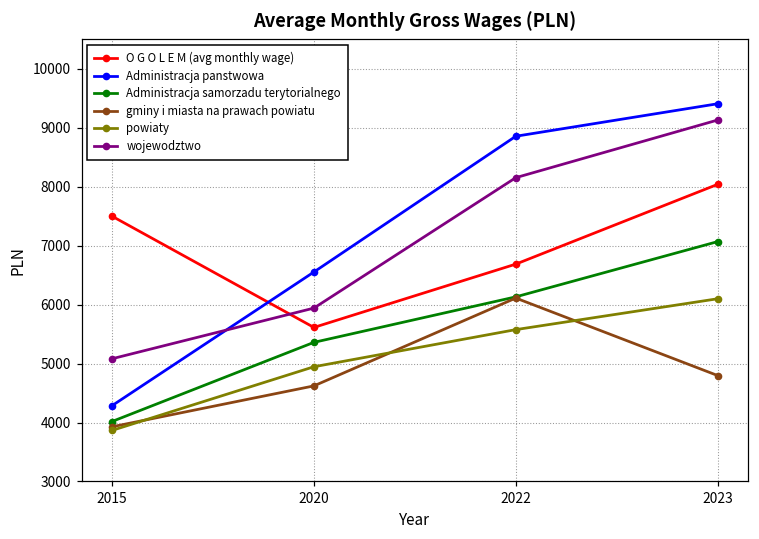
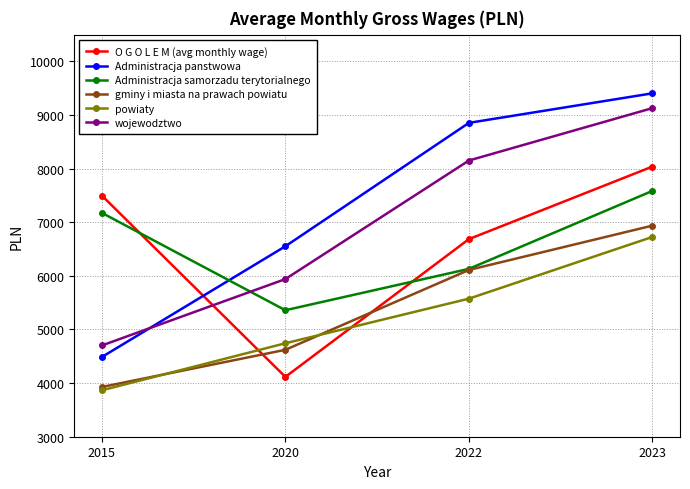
  {
    "O G O L E M (avg monthly wage)": {
      "2015": 7500,
-     "2020": 5600,
+     "2020": 4100,
      "2022": 6700,
      "2023": 8000
    },
    "Administracja panstwowa": {
-     "2015": 4300,
+     "2015": 4500,
      "2020": 6600,
      "2022": 8900,
      "2023": 9400
    },
    "Administracja samorzadu terytorialnego": {
-     "2015": 4000,
+     "2015": 7200,
      "2020": 5400,
-     "2023": 7100
+     "2023": 7600
    },
    "gminy i miasta na prawach powiatu": {
      "2015": 3900,
      "2020": 4600,
-     "2023": 4800
+     "2023": 6900
    },
    "powiaty": {
      "2015": 3900,
-     "2020": 4900,
+     "2020": 4700,
      "2022": 5600,
-     "2023": 6100
+     "2023": 6700
    },
    "wojewodztwo": {
-     "2015": 5100,
+     "2015": 4700,
      "2020": 5900,
      "2022": 8200,
      "2023": 9100
    }
  }
